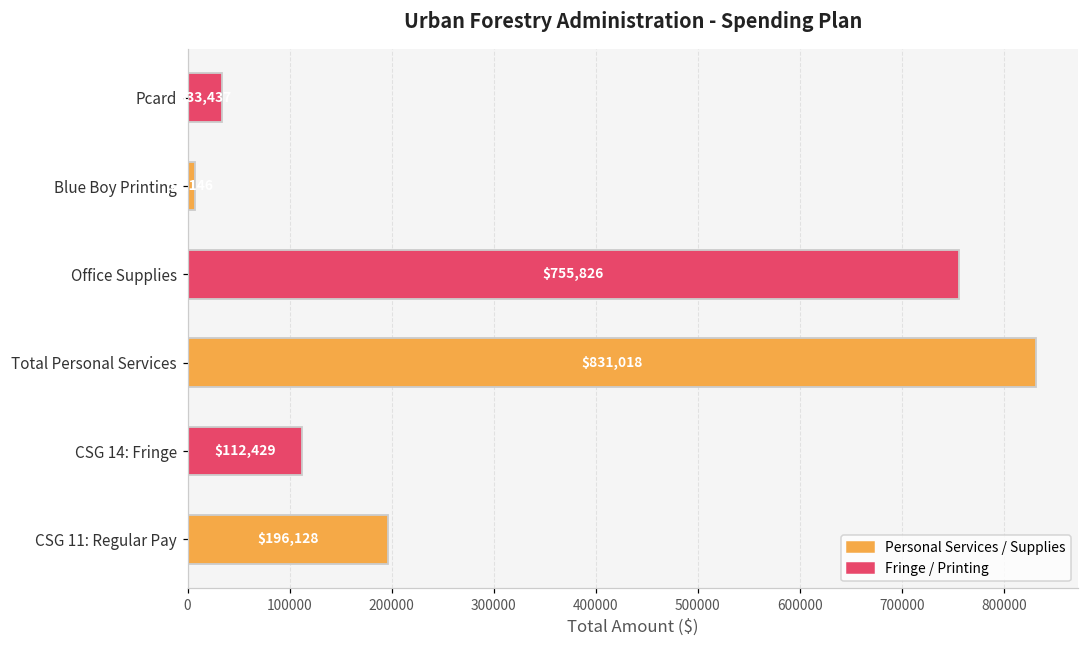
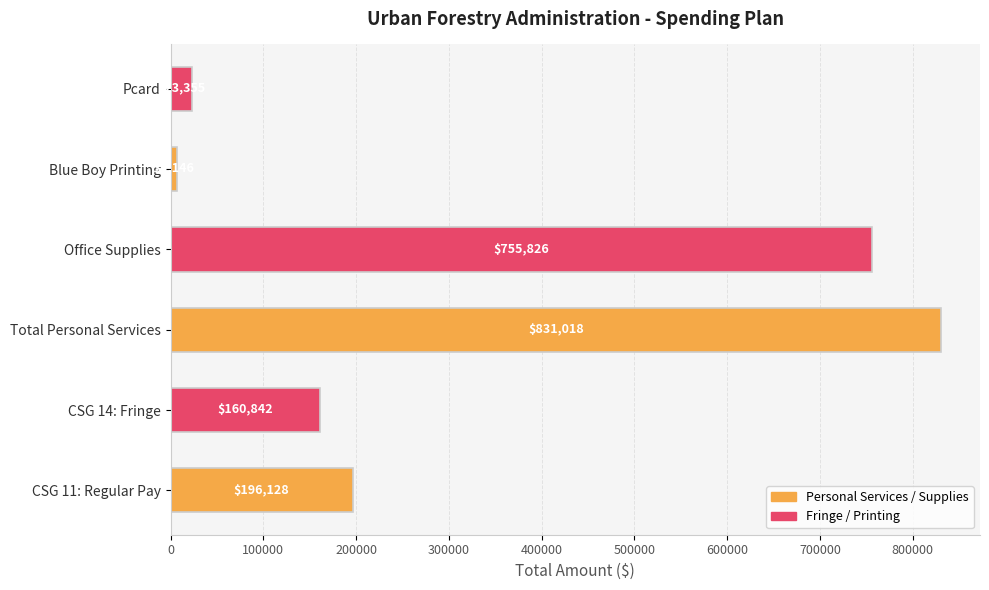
  {
-   "Pcard": "30000",
+   "Pcard": "20000",
    "Office Supplies": "$755,826",
    "Total Personal Services": "$831,018",
-   "CSG 14: Fringe": "$112,429",
+   "CSG 14: Fringe": "$160,842",
    "CSG 11: Regular Pay": "$196,128"
  }
